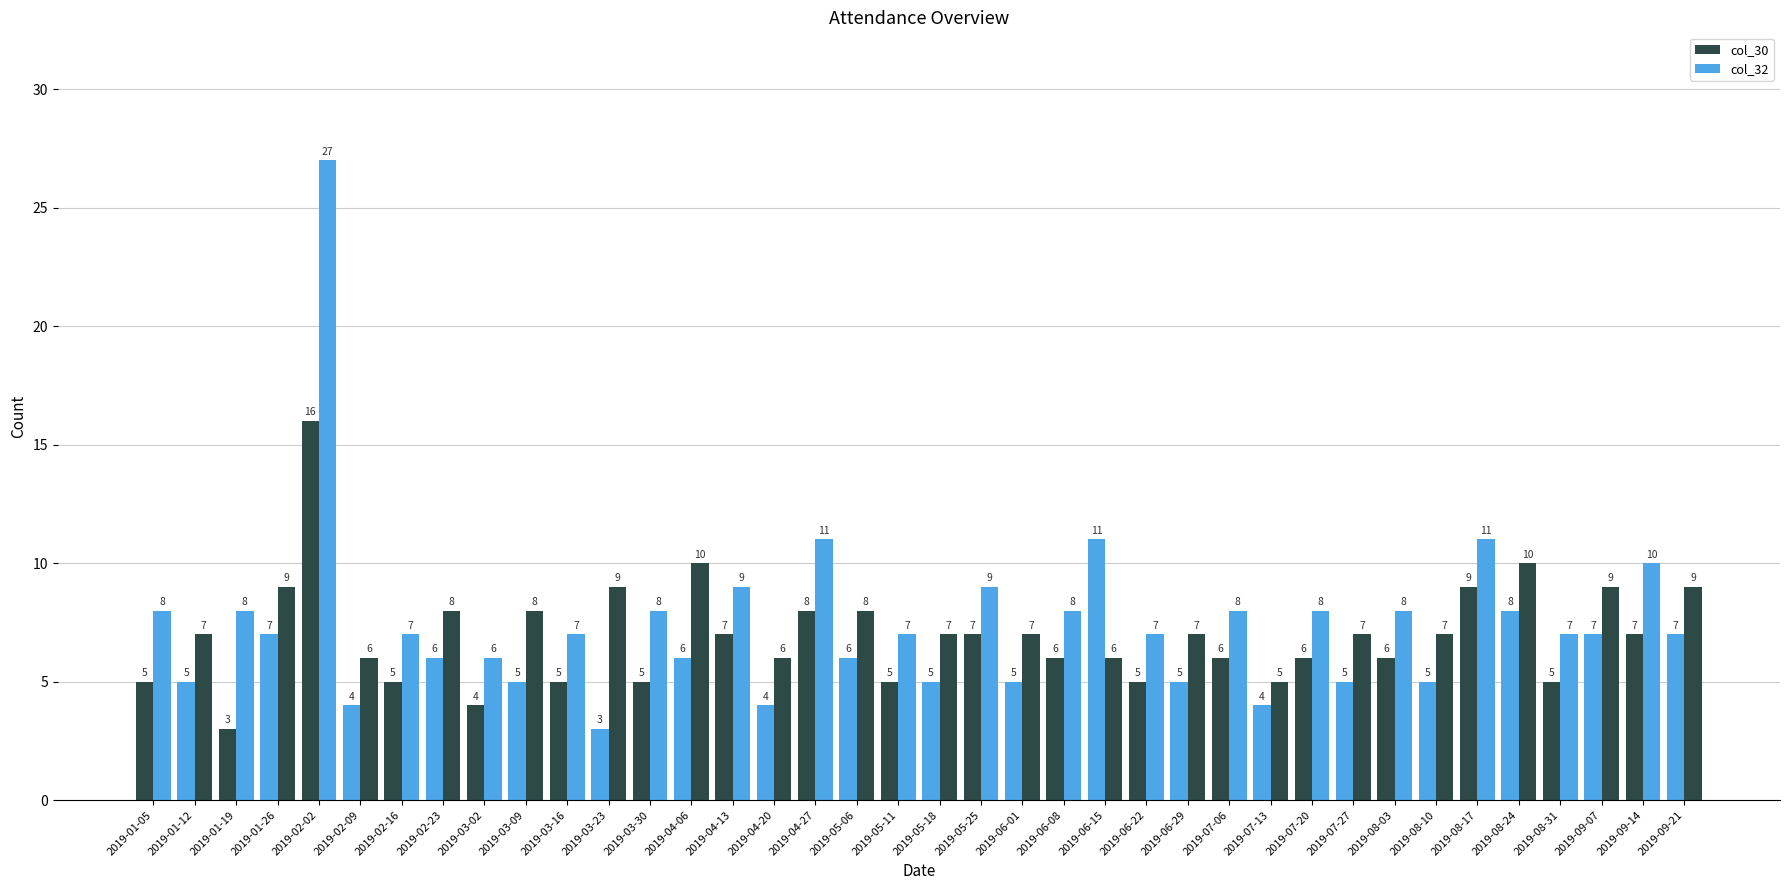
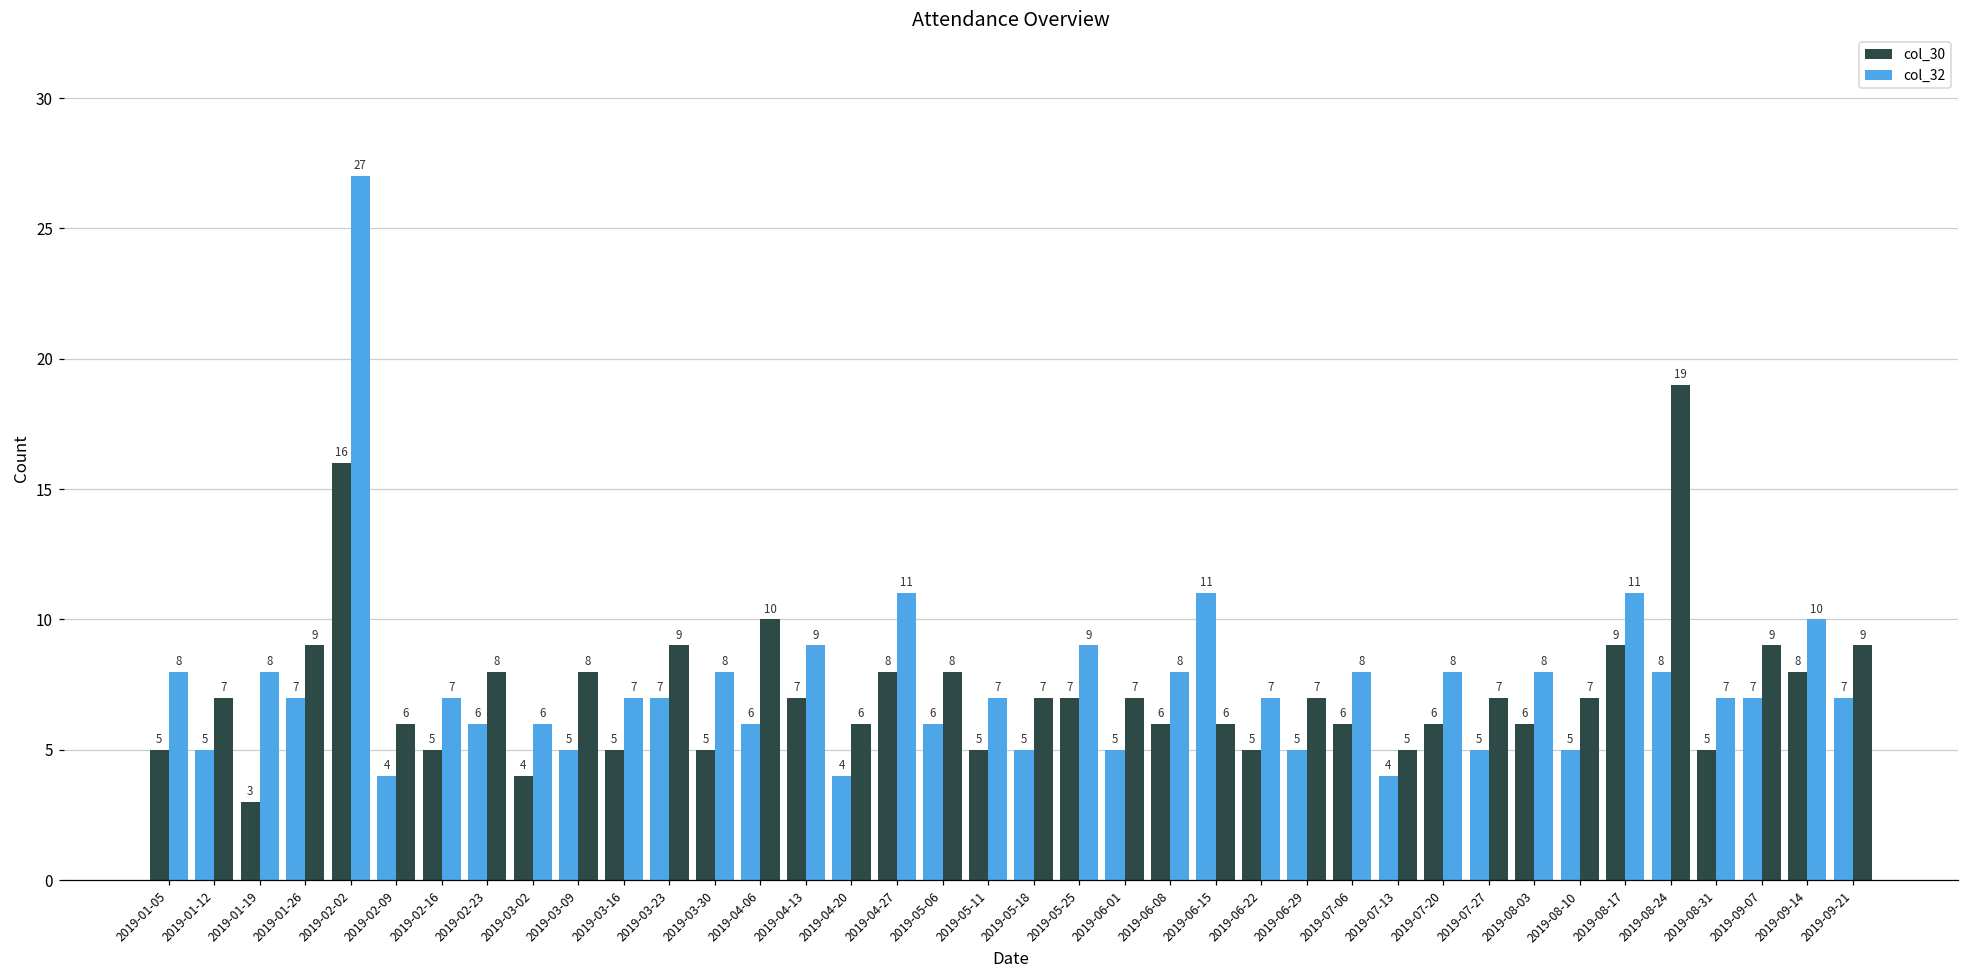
  {
    "col_30": {
      "2019-01-05": 5,
      "2019-01-12": 5,
      "2019-01-19": 3,
      "2019-01-26": 7,
      "2019-02-02": 16,
      "2019-02-09": 4,
      "2019-02-16": 5,
      "2019-02-23": 6,
      "2019-03-02": 4,
      "2019-03-09": 5,
      "2019-03-16": 5,
-     "2019-03-23": 3,
+     "2019-03-23": 7,
      "2019-03-30": 5,
      "2019-04-06": 6,
      "2019-04-13": 7,
      "2019-04-20": 4,
      "2019-04-27": 8,
      "2019-05-06": 6,
      "2019-05-11": 5,
      "2019-05-18": 5,
      "2019-05-25": 7,
      "2019-06-01": 5,
      "2019-06-08": 6,
      "2019-06-15": 11,
      "2019-06-22": 5,
      "2019-06-29": 5,
      "2019-07-06": 6,
      "2019-07-13": 4,
      "2019-07-20": 6,
      "2019-07-27": 5,
      "2019-08-03": 6,
      "2019-08-10": 5,
      "2019-08-17": 9,
      "2019-08-24": 8,
      "2019-08-31": 5,
      "2019-09-07": 7,
-     "2019-09-14": 7,
+     "2019-09-14": 8,
      "2019-09-21": 7
    },
    "col_32": {
      "2019-01-05": 8,
      "2019-01-12": 7,
      "2019-01-19": 8,
      "2019-01-26": 9,
      "2019-02-02": 27,
      "2019-02-09": 6,
      "2019-02-16": 7,
      "2019-02-23": 8,
      "2019-03-02": 6,
      "2019-03-09": 8,
      "2019-03-16": 7,
      "2019-03-23": 9,
      "2019-03-30": 8,
      "2019-04-06": 10,
      "2019-04-13": 9,
      "2019-04-20": 6,
      "2019-04-27": 11,
      "2019-05-06": 8,
      "2019-05-11": 7,
      "2019-05-18": 7,
      "2019-05-25": 9,
      "2019-06-01": 7,
      "2019-06-08": 8,
      "2019-06-15": 6,
      "2019-06-22": 7,
      "2019-06-29": 7,
      "2019-07-06": 8,
      "2019-07-13": 5,
      "2019-07-20": 8,
      "2019-07-27": 7,
      "2019-08-03": 8,
      "2019-08-10": 7,
      "2019-08-17": 11,
-     "2019-08-24": 10,
+     "2019-08-24": 19,
      "2019-08-31": 7,
      "2019-09-07": 9,
      "2019-09-14": 10,
      "2019-09-21": 9
    }
  }
